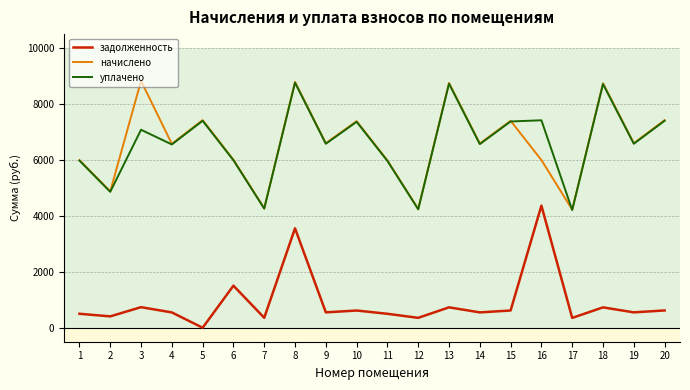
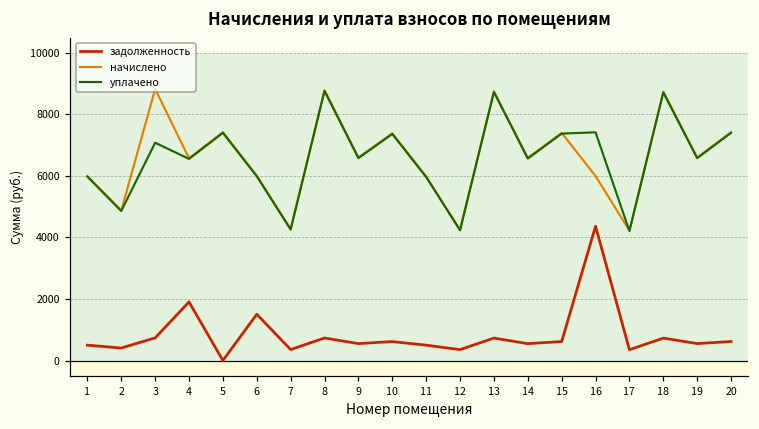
  {
    "задолженность": {
      "1": 500,
      "2": 400,
      "3": 700,
-     "4": 500,
+     "4": 1900,
      "5": 0,
      "6": 1500,
      "7": 400,
-     "8": 3600,
+     "8": 700,
      "9": 500,
      "10": 600,
      "11": 500,
      "12": 400,
      "13": 700,
      "14": 500,
      "15": 600,
      "16": 4400,
      "17": 400,
      "18": 700,
      "19": 500,
      "20": 600
    },
    "начислено": {
      "16": 6000
    },
    "уплачено": {
      "3": 7100,
      "16": 7400
    }
  }
